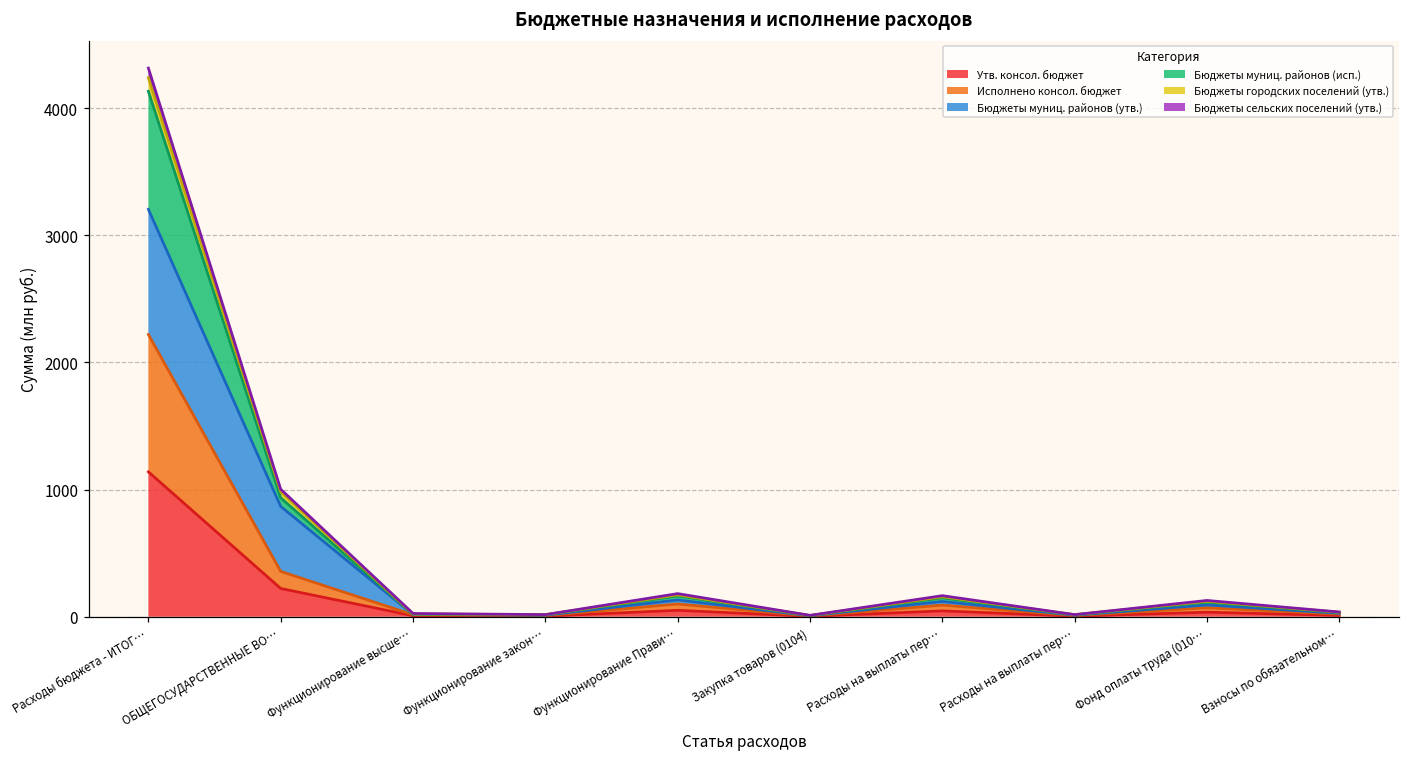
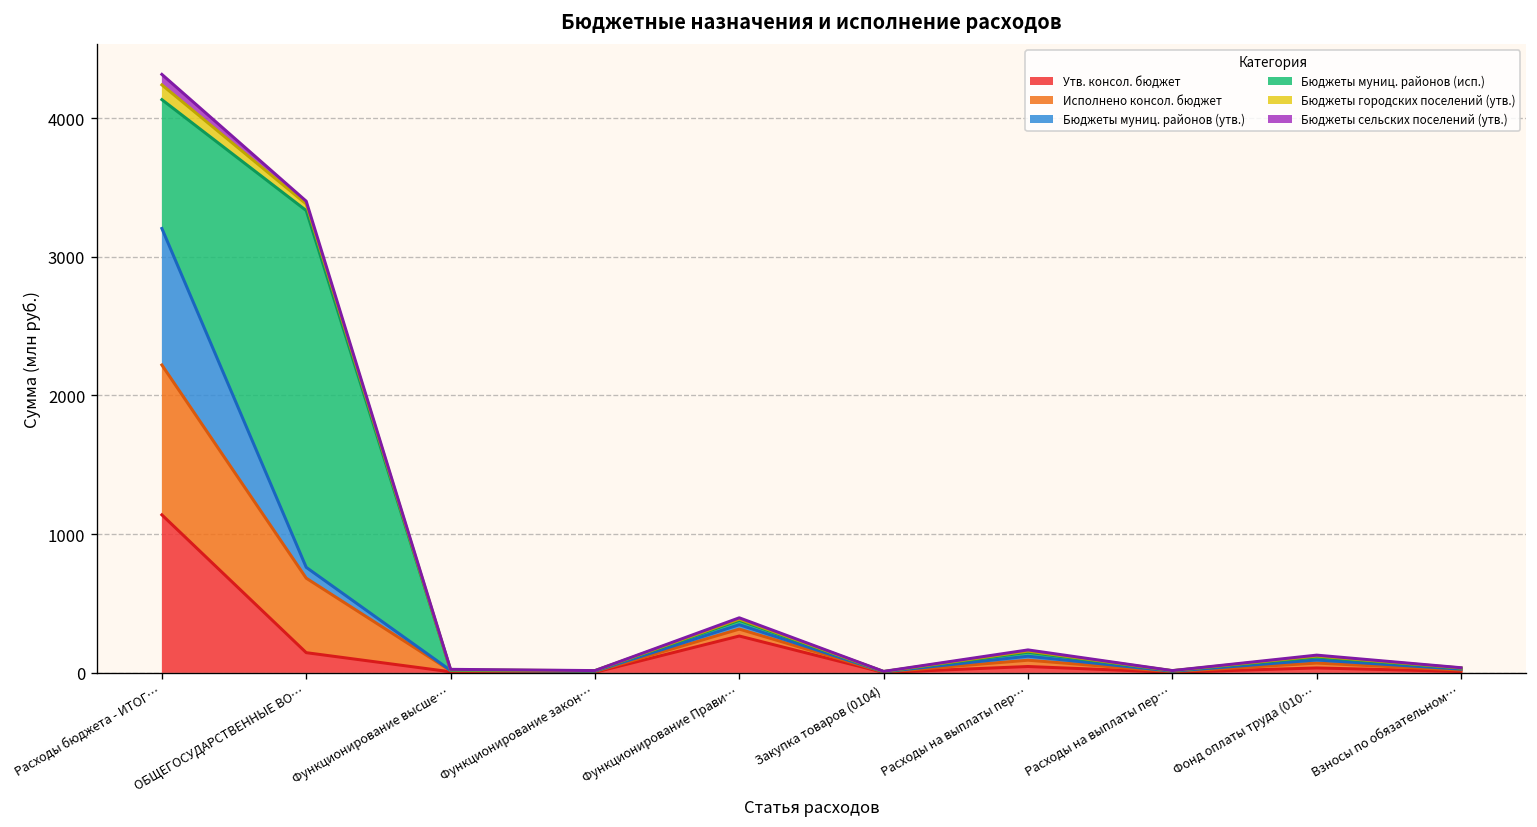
  {
    "Утв. консол. бюджет": {
      "Расходы бюджета - ИТОГ…": 1140,
-     "ОБЩЕГОСУДАРСТВЕННЫЕ ВО…": 220,
-     "Функционирование Прави…": 50,
+     "ОБЩЕГОСУДАРСТВЕННЫЕ ВО…": 150,
+     "Функционирование Прави…": 270,
      "Фонд оплаты труда (010…": 40
    },
    "Исполнено консол. бюджет": {
      "Расходы бюджета - ИТОГ…": 1080,
-     "ОБЩЕГОСУДАРСТВЕННЫЕ ВО…": 130,
+     "ОБЩЕГОСУДАРСТВЕННЫЕ ВО…": 540,
      "Функционирование Прави…": 50,
      "Фонд оплаты труда (010…": 40
    },
    "Бюджеты муниц. районов (утв.)": {
      "Расходы бюджета - ИТОГ…": 980,
-     "ОБЩЕГОСУДАРСТВЕННЫЕ ВО…": 510,
+     "ОБЩЕГОСУДАРСТВЕННЫЕ ВО…": 80,
      "Функционирование Прави…": 30
    },
    "Бюджеты муниц. районов (исп.)": {
      "Расходы бюджета - ИТОГ…": 930,
-     "ОБЩЕГОСУДАРСТВЕННЫЕ ВО…": 70
+     "ОБЩЕГОСУДАРСТВЕННЫЕ ВО…": 2570
    },
    "Бюджеты городских поселений (утв.)": {
      "Расходы бюджета - ИТОГ…": 110
    },
    "Бюджеты сельских поселений (утв.)": {
      "Расходы бюджета - ИТОГ…": 80
    }
  }
